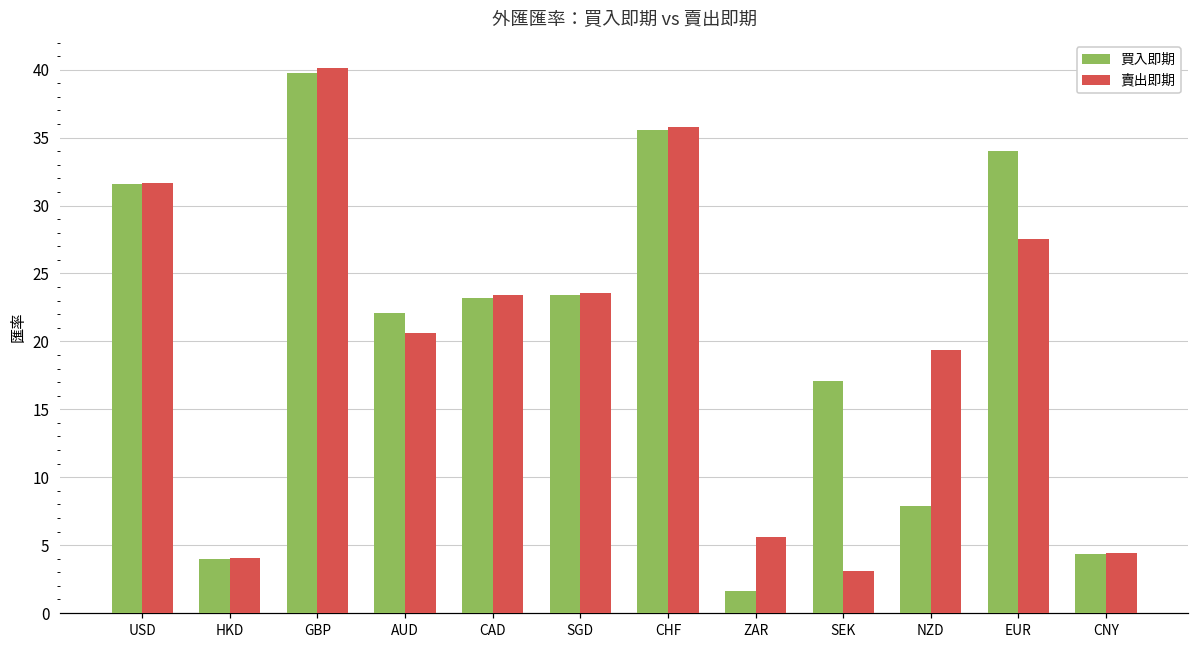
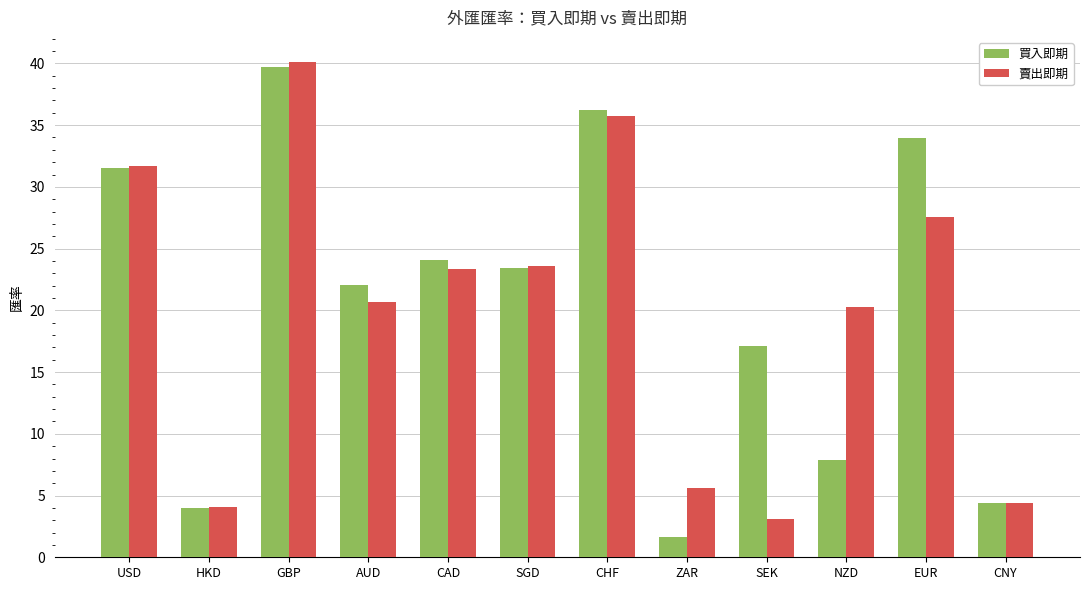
  {
    "買入即期": {
      "USD": 31.6,
      "HKD": 4.0,
      "GBP": 39.7,
      "AUD": 22.1,
-     "CAD": 23.2,
+     "CAD": 24.1,
      "SGD": 23.4,
-     "CHF": 35.5,
+     "CHF": 36.2,
      "ZAR": 1.6,
      "SEK": 17.1,
      "NZD": 7.9,
      "EUR": 34.0,
      "CNY": 4.4
    },
    "賣出即期": {
      "USD": 31.7,
      "HKD": 4.1,
      "GBP": 40.1,
      "AUD": 20.7,
      "CAD": 23.4,
      "SGD": 23.6,
      "CHF": 35.8,
      "ZAR": 5.6,
      "SEK": 3.1,
-     "NZD": 19.3,
+     "NZD": 20.3,
      "EUR": 27.5,
      "CNY": 4.4
    }
  }
